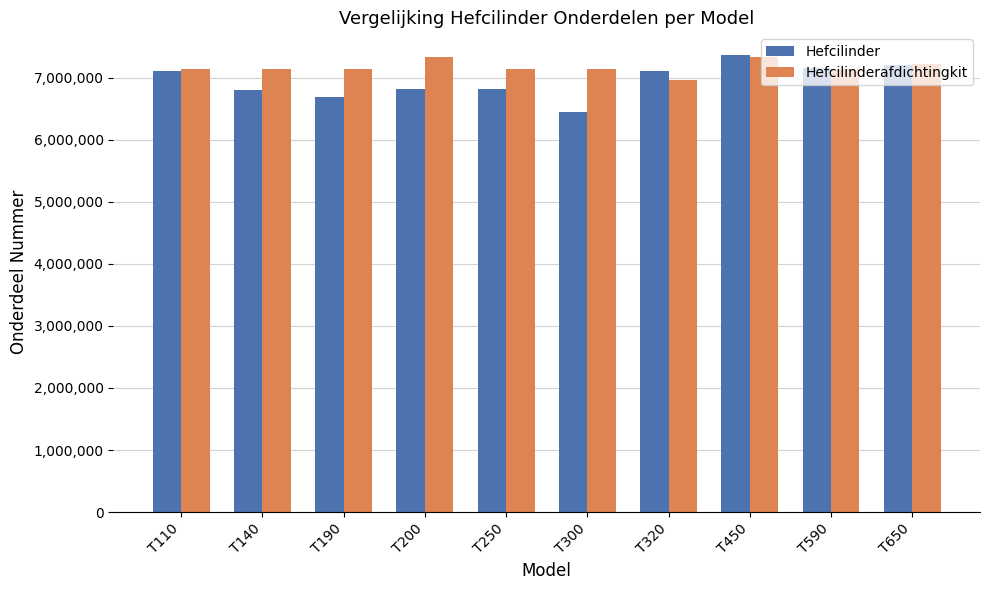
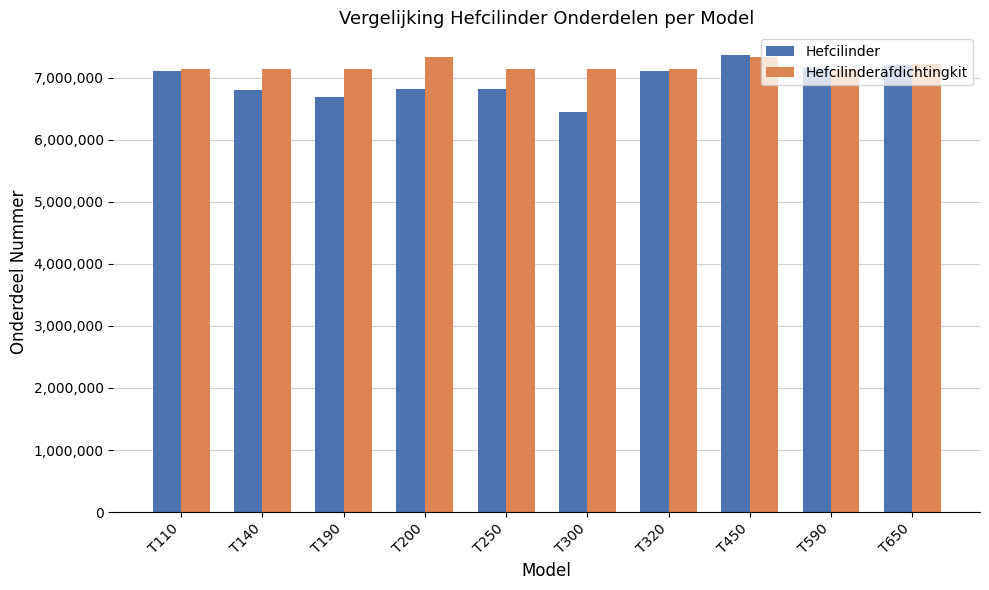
  {
    "Hefcilinder": {
      "T110": "7,100,000",
      "T140": "6,800,000",
      "T190": "6,700,000",
      "T200": "6,800,000",
      "T250": "6,800,000",
      "T300": "6,500,000",
      "T320": "7,100,000",
      "T450": "7,400,000"
    },
    "Hefcilinderafdichtingkit": {
      "T110": "7,100,000",
      "T140": "7,100,000",
      "T190": "7,100,000",
      "T200": "7,300,000",
      "T250": "7,100,000",
      "T300": "7,100,000",
-     "T320": "7,000,000"
+     "T320": "7,100,000"
    }
  }
